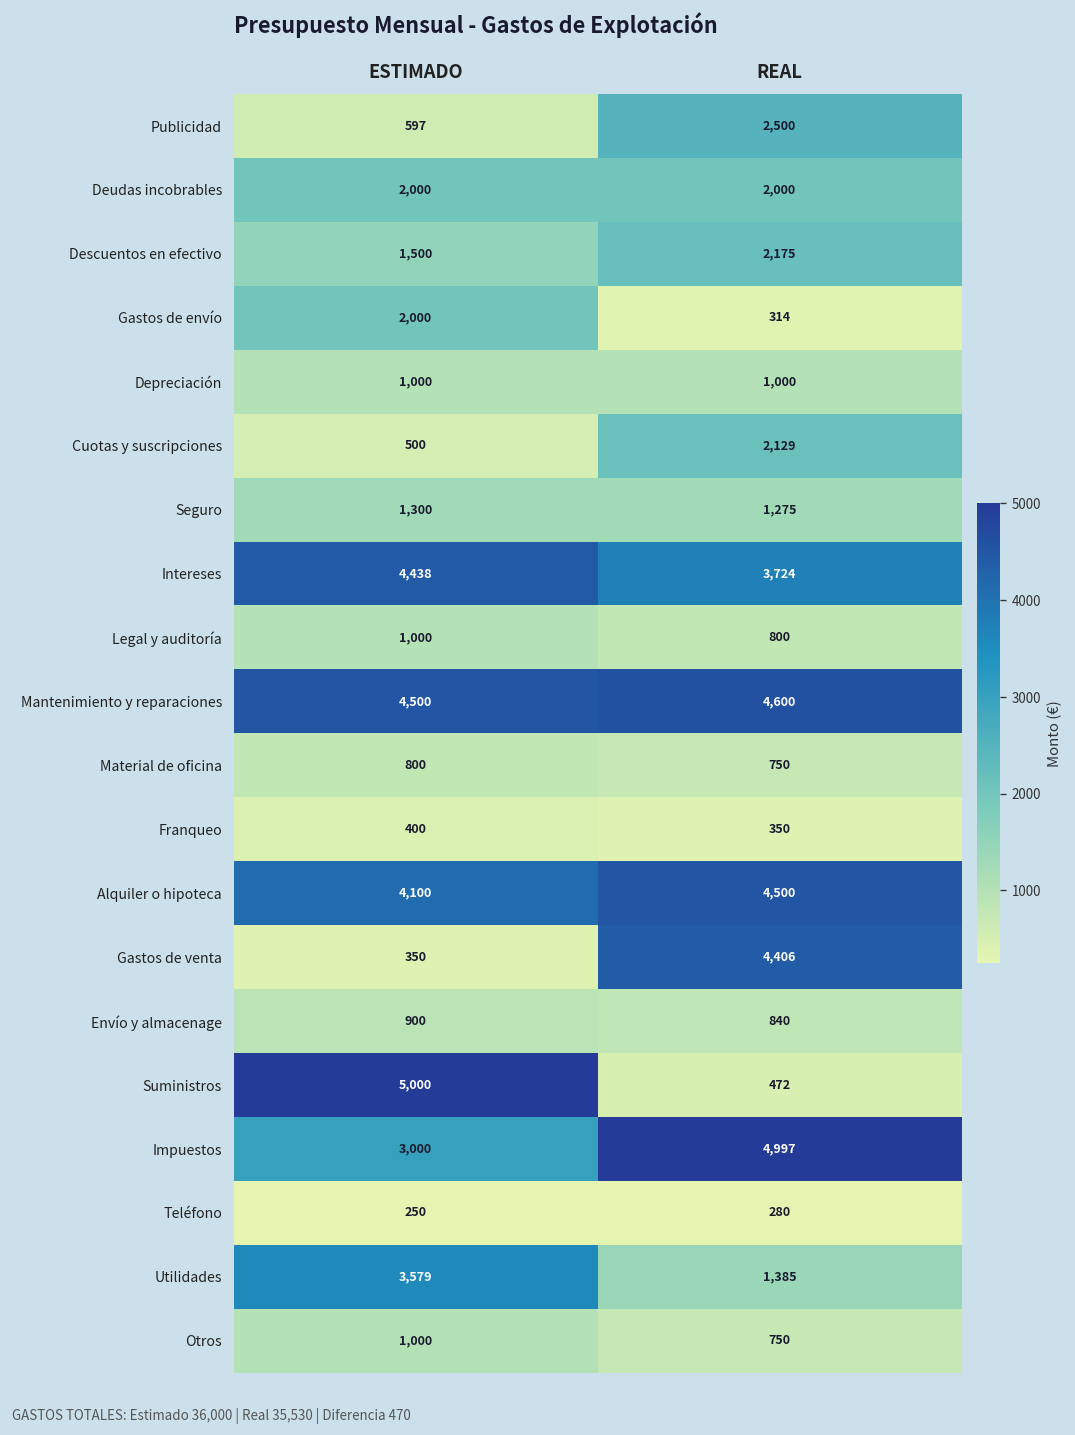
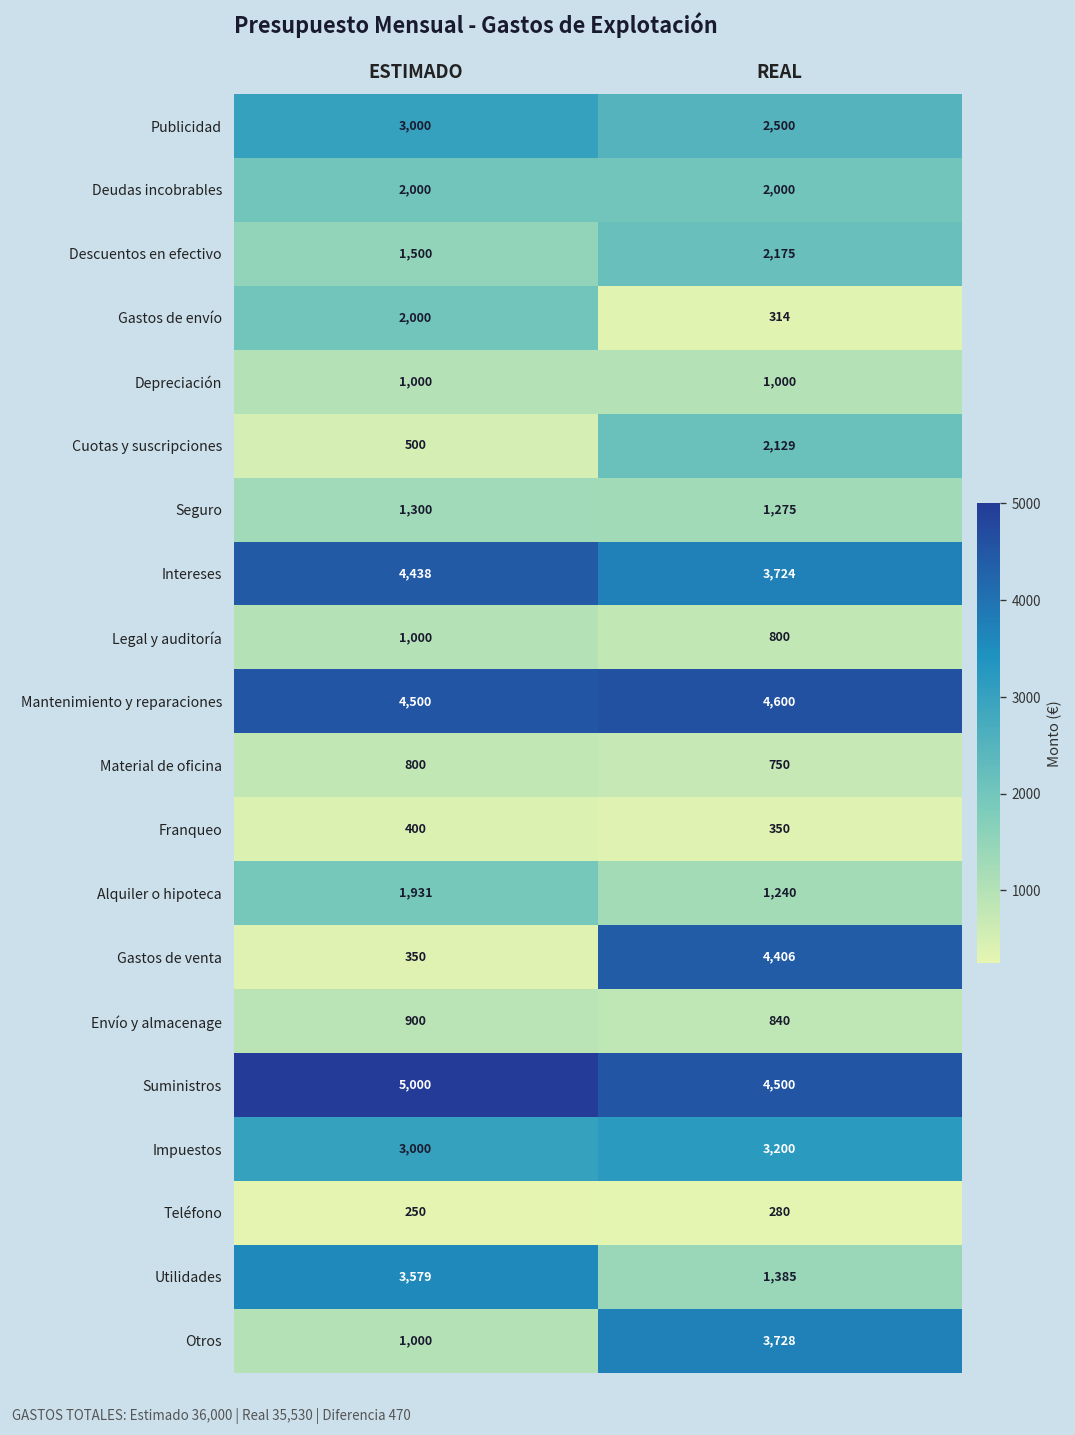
  {
    "Publicidad": {
-     "ESTIMADO": "597",
+     "ESTIMADO": "3,000",
      "REAL": "2,500"
    },
    "Deudas incobrables": {
      "ESTIMADO": "2,000",
      "REAL": "2,000"
    },
    "Descuentos en efectivo": {
      "ESTIMADO": "1,500",
      "REAL": "2,175"
    },
    "Gastos de envío": {
      "ESTIMADO": "2,000",
      "REAL": "314"
    },
    "Depreciación": {
      "ESTIMADO": "1,000",
      "REAL": "1,000"
    },
    "Cuotas y suscripciones": {
      "ESTIMADO": "500",
      "REAL": "2,129"
    },
    "Seguro": {
      "ESTIMADO": "1,300",
      "REAL": "1,275"
    },
    "Intereses": {
      "ESTIMADO": "4,438",
      "REAL": "3,724"
    },
    "Legal y auditoría": {
      "ESTIMADO": "1,000",
      "REAL": "800"
    },
    "Mantenimiento y reparaciones": {
      "ESTIMADO": "4,500",
      "REAL": "4,600"
    },
    "Material de oficina": {
      "ESTIMADO": "800",
      "REAL": "750"
    },
    "Franqueo": {
      "ESTIMADO": "400",
      "REAL": "350"
    },
    "Alquiler o hipoteca": {
-     "ESTIMADO": "4,100",
-     "REAL": "4,500"
+     "ESTIMADO": "1,931",
+     "REAL": "1,240"
    },
    "Gastos de venta": {
      "ESTIMADO": "350",
      "REAL": "4,406"
    },
    "Envío y almacenage": {
      "ESTIMADO": "900",
      "REAL": "840"
    },
    "Suministros": {
      "ESTIMADO": "5,000",
-     "REAL": "472"
+     "REAL": "4,500"
    },
    "Impuestos": {
      "ESTIMADO": "3,000",
-     "REAL": "4,997"
+     "REAL": "3,200"
    },
    "Teléfono": {
      "ESTIMADO": "250",
      "REAL": "280"
    },
    "Utilidades": {
      "ESTIMADO": "3,579",
      "REAL": "1,385"
    },
    "Otros": {
      "ESTIMADO": "1,000",
-     "REAL": "750"
+     "REAL": "3,728"
    }
  }
